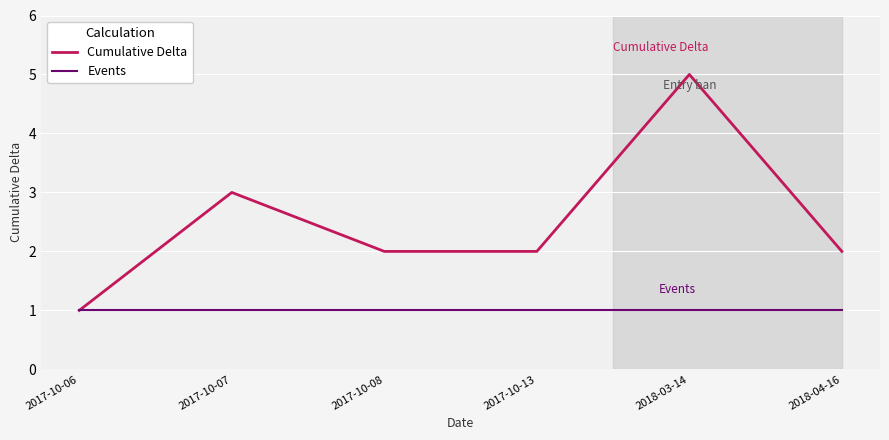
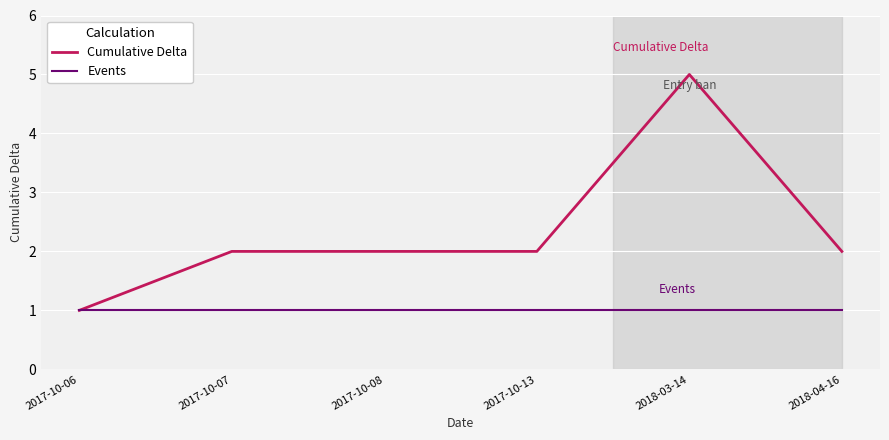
  {
    "Cumulative Delta": {
-     "2017-10-07": 3,
+     "2017-10-07": 2,
      "2017-10-08": 2,
      "2017-10-13": 2,
      "2018-03-14": 5,
      "2018-04-16": 2
    },
    "Events": {
      "2017-10-07": 1,
      "2017-10-08": 1,
      "2017-10-13": 1,
      "2018-03-14": 1,
      "2018-04-16": 1
    }
  }
